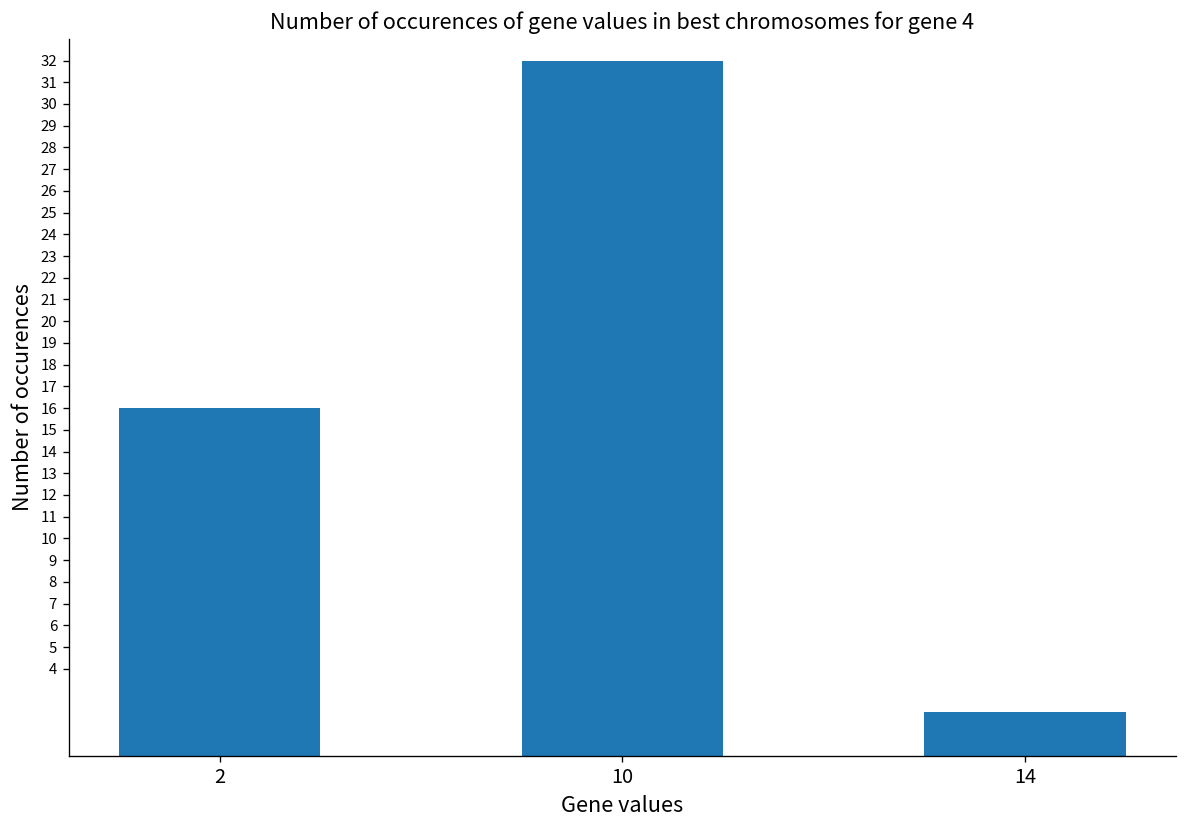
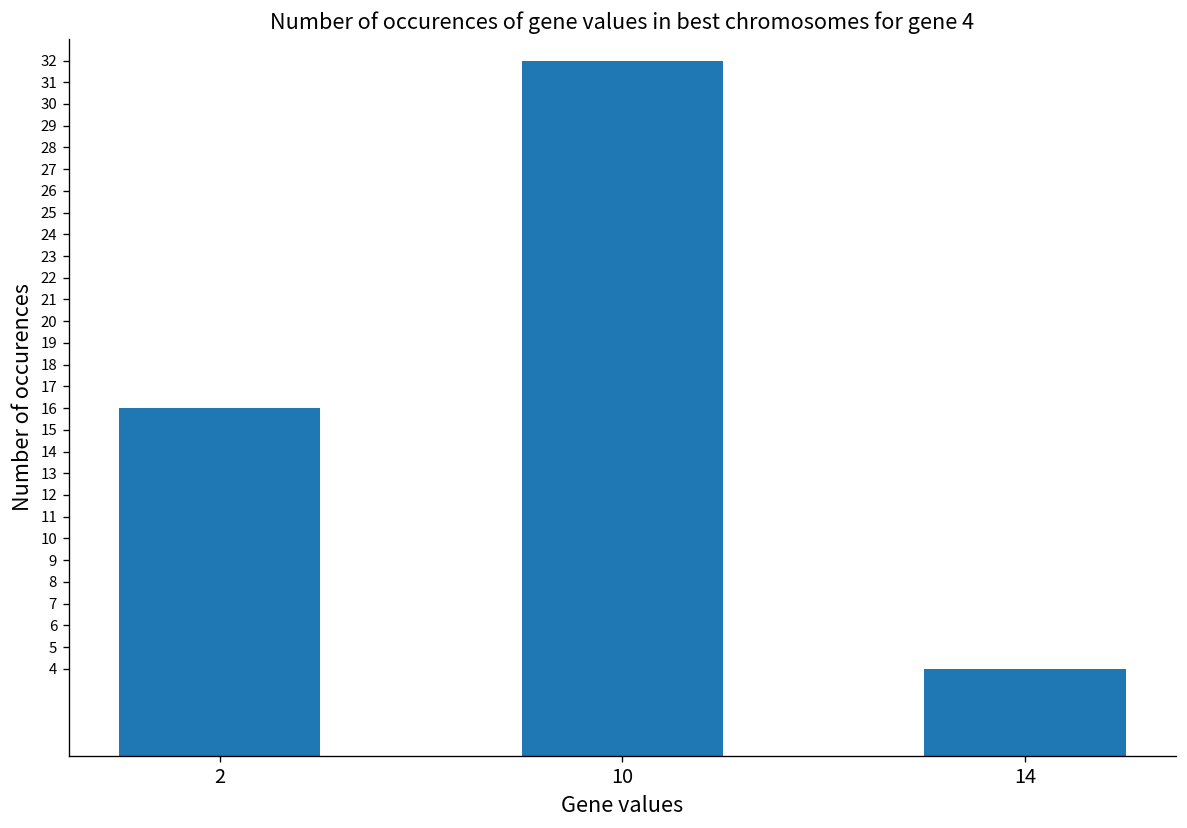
  {
    "2": 16,
    "10": 32,
-   "14": 2
+   "14": 4
  }
